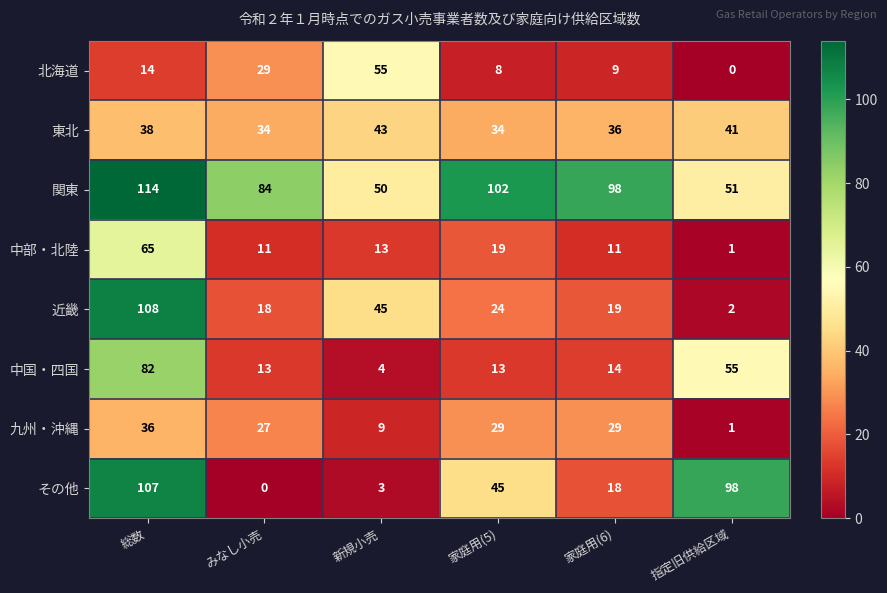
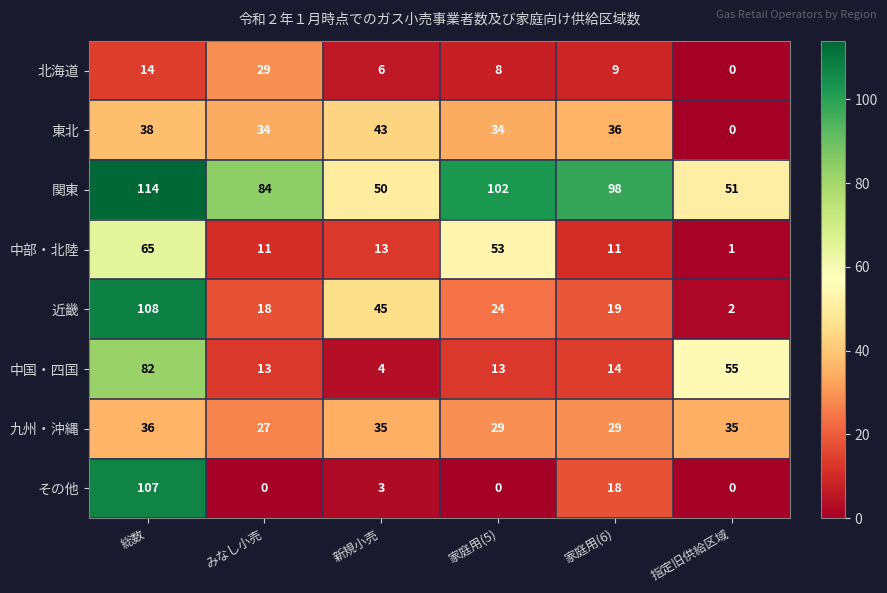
  {
    "北海道": {
      "総数": 14,
      "みなし小売": 29,
-     "新規小売": 55,
+     "新規小売": 6,
      "家庭用(5)": 8,
      "家庭用(6)": 9,
      "指定旧供給区域": 0
    },
    "東北": {
      "総数": 38,
      "みなし小売": 34,
      "新規小売": 43,
      "家庭用(5)": 34,
      "家庭用(6)": 36,
-     "指定旧供給区域": 41
+     "指定旧供給区域": 0
    },
    "関東": {
      "総数": 114,
      "みなし小売": 84,
      "新規小売": 50,
      "家庭用(5)": 102,
      "家庭用(6)": 98,
      "指定旧供給区域": 51
    },
    "中部・北陸": {
      "総数": 65,
      "みなし小売": 11,
      "新規小売": 13,
-     "家庭用(5)": 19,
+     "家庭用(5)": 53,
      "家庭用(6)": 11,
      "指定旧供給区域": 1
    },
    "近畿": {
      "総数": 108,
      "みなし小売": 18,
      "新規小売": 45,
      "家庭用(5)": 24,
      "家庭用(6)": 19,
      "指定旧供給区域": 2
    },
    "中国・四国": {
      "総数": 82,
      "みなし小売": 13,
      "新規小売": 4,
      "家庭用(5)": 13,
      "家庭用(6)": 14,
      "指定旧供給区域": 55
    },
    "九州・沖縄": {
      "総数": 36,
      "みなし小売": 27,
-     "新規小売": 9,
+     "新規小売": 35,
      "家庭用(5)": 29,
      "家庭用(6)": 29,
-     "指定旧供給区域": 1
+     "指定旧供給区域": 35
    },
    "その他": {
      "総数": 107,
      "みなし小売": 0,
      "新規小売": 3,
-     "家庭用(5)": 45,
+     "家庭用(5)": 0,
      "家庭用(6)": 18,
-     "指定旧供給区域": 98
+     "指定旧供給区域": 0
    }
  }
